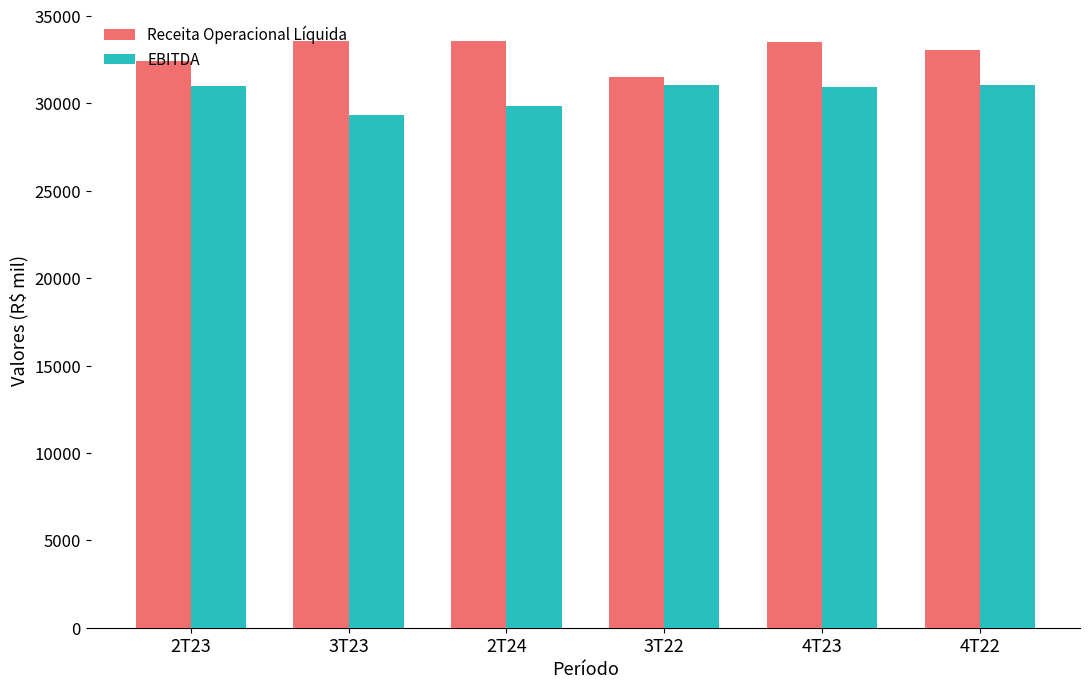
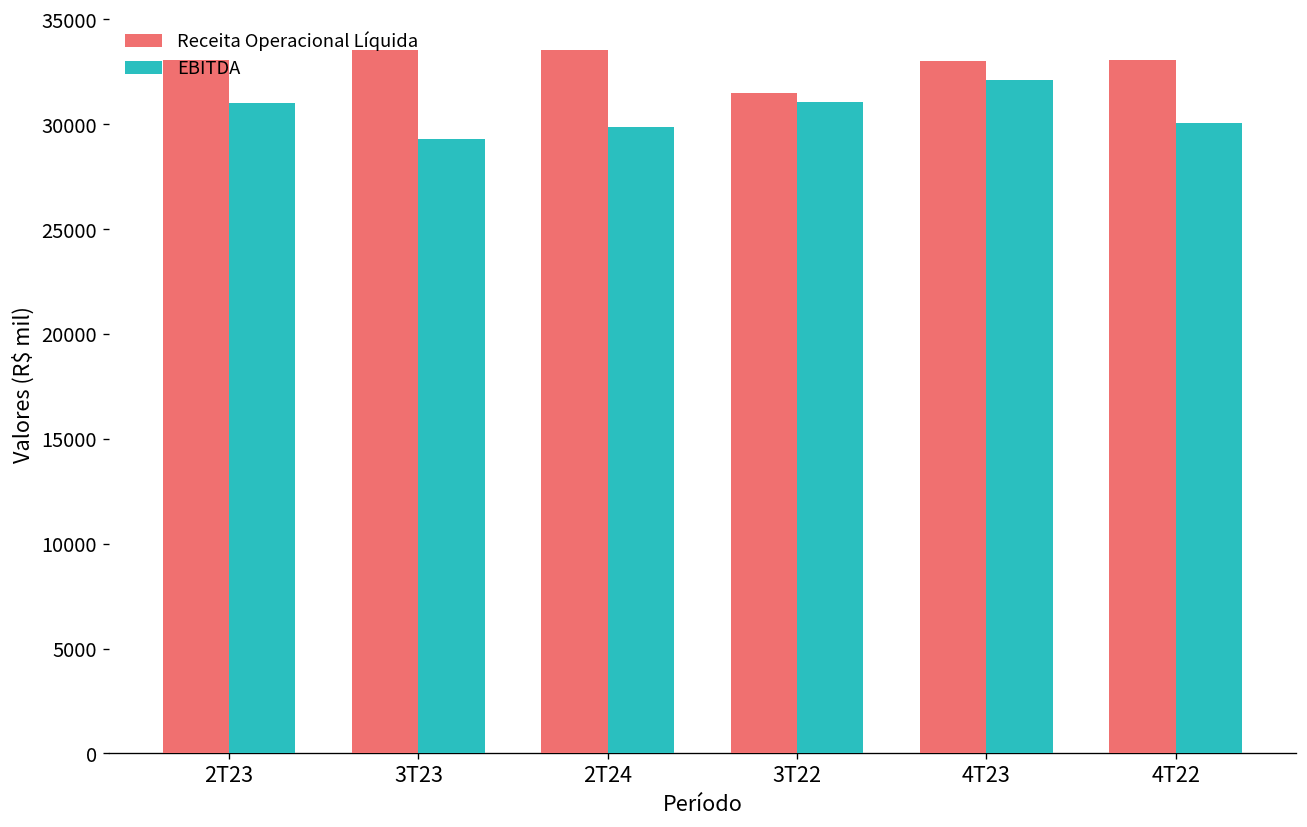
  {
    "Receita Operacional Líquida": {
-     "2T23": 32400,
+     "2T23": 33100,
      "3T23": 33600,
      "2T24": 33600,
      "3T22": 31500,
-     "4T23": 33500,
+     "4T23": 33000,
      "4T22": 33000
    },
    "EBITDA": {
      "2T23": 31000,
      "3T23": 29300,
      "2T24": 29900,
      "3T22": 31000,
-     "4T23": 30900,
-     "4T22": 31000
+     "4T23": 32100,
+     "4T22": 30100
    }
  }
